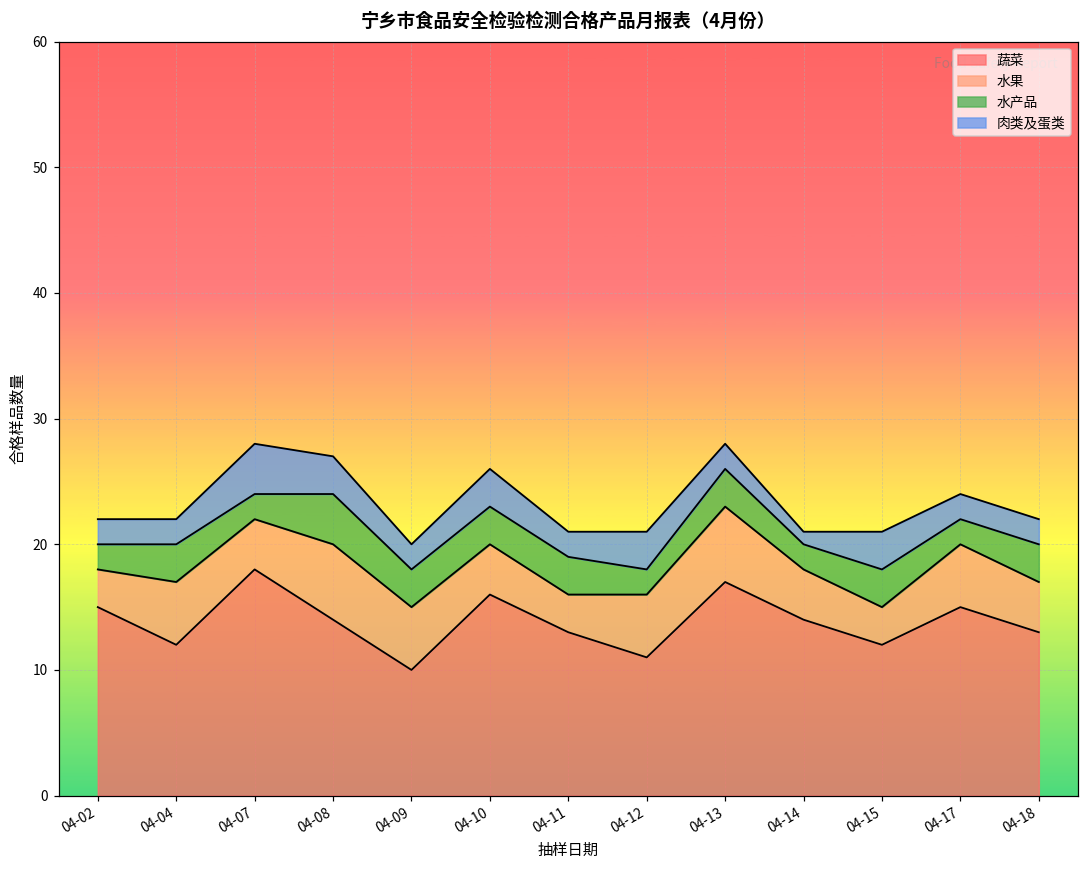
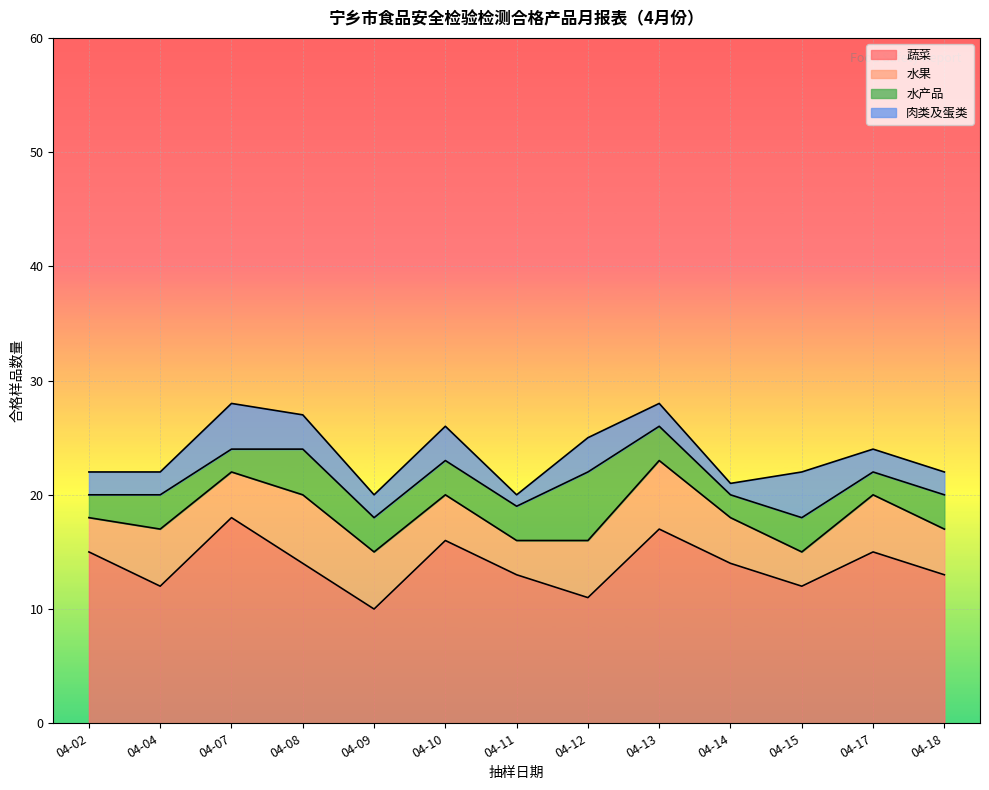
  {
    "水产品": {
      "04-02": 2,
      "04-04": 3,
      "04-07": 2,
      "04-08": 4,
      "04-09": 3,
      "04-10": 3,
      "04-11": 3,
-     "04-12": 2,
+     "04-12": 6,
      "04-13": 3,
      "04-14": 2,
      "04-15": 3,
      "04-17": 2,
      "04-18": 3
    },
    "肉类及蛋类": {
      "04-02": 2,
      "04-04": 2,
      "04-07": 4,
      "04-08": 3,
      "04-09": 2,
      "04-10": 3,
-     "04-11": 2,
+     "04-11": 1,
      "04-12": 3,
      "04-13": 2,
      "04-14": 1,
-     "04-15": 3,
+     "04-15": 4,
      "04-17": 2,
      "04-18": 2
    }
  }
